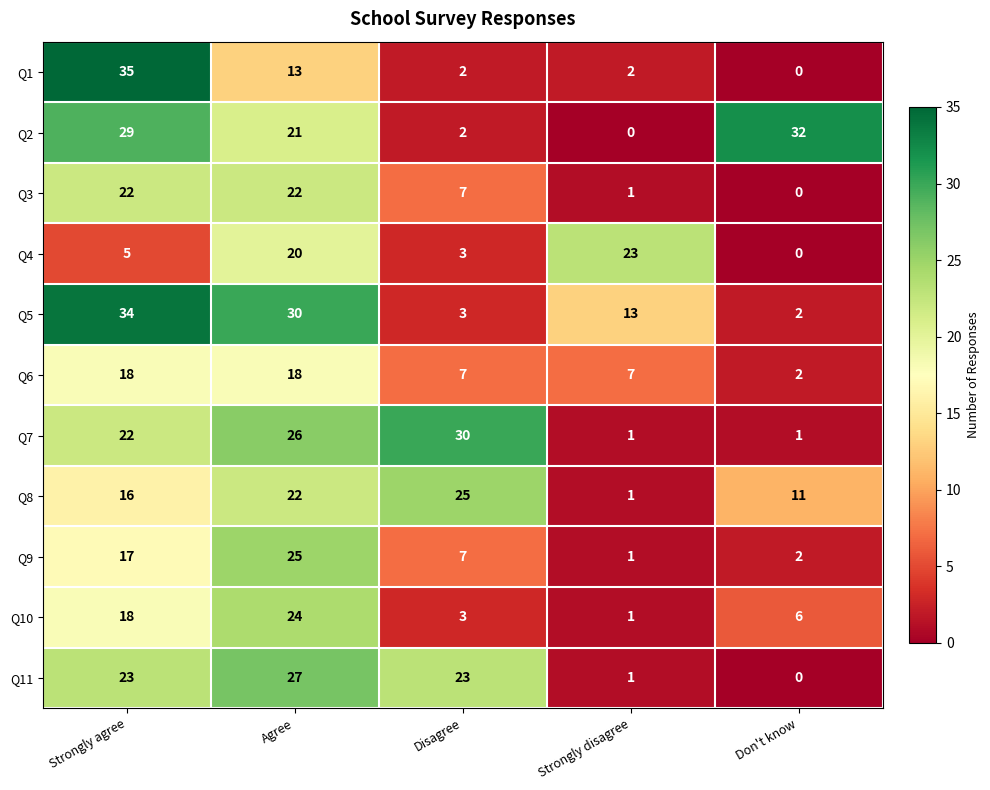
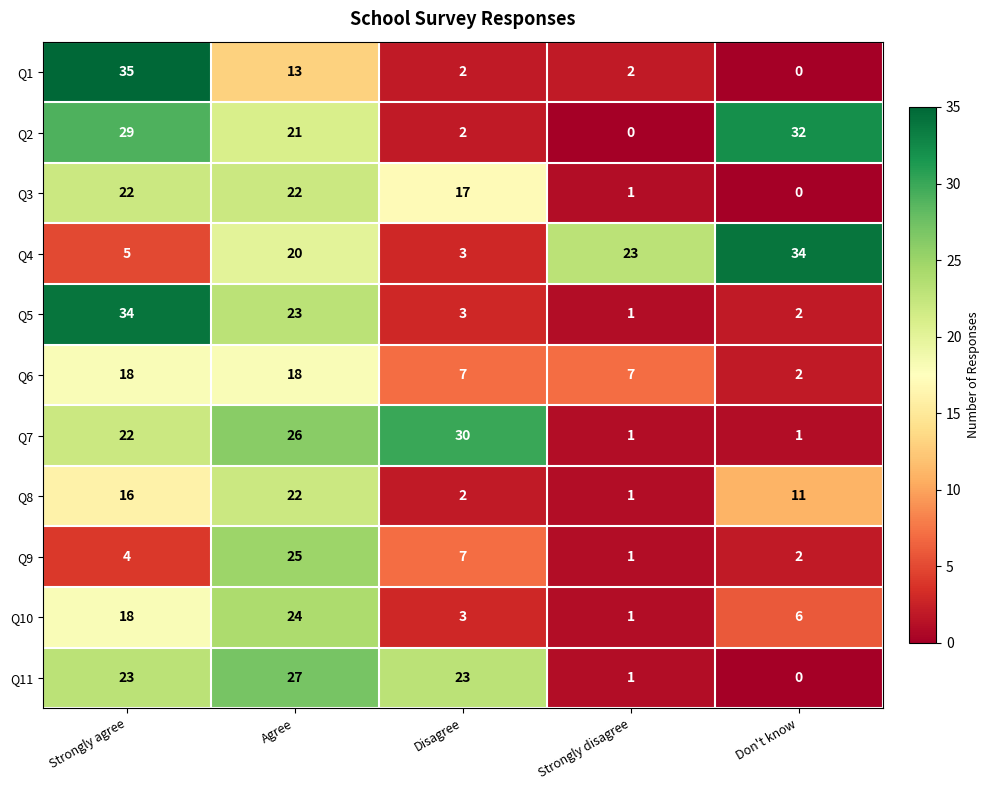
  {
    "Q1": {
      "Strongly agree": 35,
      "Agree": 13,
      "Disagree": 2,
      "Strongly disagree": 2,
      "Don't know": 0
    },
    "Q2": {
      "Strongly agree": 29,
      "Agree": 21,
      "Disagree": 2,
      "Strongly disagree": 0,
      "Don't know": 32
    },
    "Q3": {
      "Strongly agree": 22,
      "Agree": 22,
-     "Disagree": 7,
+     "Disagree": 17,
      "Strongly disagree": 1,
      "Don't know": 0
    },
    "Q4": {
      "Strongly agree": 5,
      "Agree": 20,
      "Disagree": 3,
      "Strongly disagree": 23,
-     "Don't know": 0
+     "Don't know": 34
    },
    "Q5": {
      "Strongly agree": 34,
-     "Agree": 30,
+     "Agree": 23,
      "Disagree": 3,
-     "Strongly disagree": 13,
+     "Strongly disagree": 1,
      "Don't know": 2
    },
    "Q6": {
      "Strongly agree": 18,
      "Agree": 18,
      "Disagree": 7,
      "Strongly disagree": 7,
      "Don't know": 2
    },
    "Q7": {
      "Strongly agree": 22,
      "Agree": 26,
      "Disagree": 30,
      "Strongly disagree": 1,
      "Don't know": 1
    },
    "Q8": {
      "Strongly agree": 16,
      "Agree": 22,
-     "Disagree": 25,
+     "Disagree": 2,
      "Strongly disagree": 1,
      "Don't know": 11
    },
    "Q9": {
-     "Strongly agree": 17,
+     "Strongly agree": 4,
      "Agree": 25,
      "Disagree": 7,
      "Strongly disagree": 1,
      "Don't know": 2
    },
    "Q10": {
      "Strongly agree": 18,
      "Agree": 24,
      "Disagree": 3,
      "Strongly disagree": 1,
      "Don't know": 6
    },
    "Q11": {
      "Strongly agree": 23,
      "Agree": 27,
      "Disagree": 23,
      "Strongly disagree": 1,
      "Don't know": 0
    }
  }
